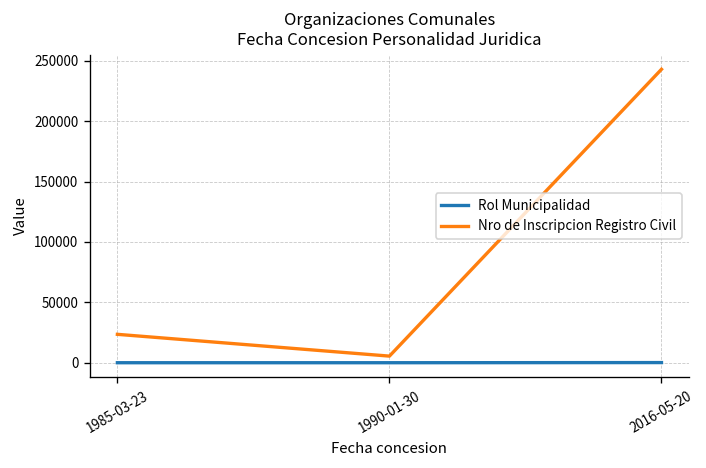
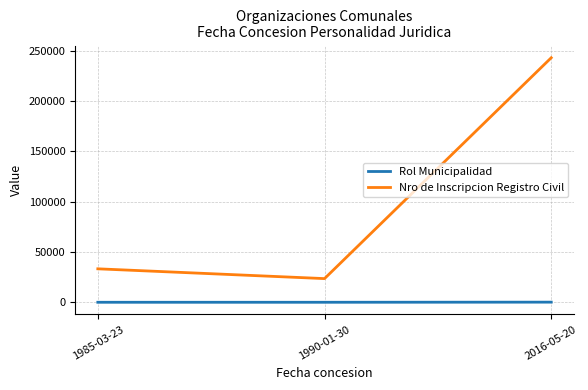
  {
    "Rol Municipalidad": {
      "1985-03-23": 0,
      "1990-01-30": 0,
      "2016-05-20": 0
    },
    "Nro de Inscripcion Registro Civil": {
-     "1985-03-23": 24000,
-     "1990-01-30": 5000,
+     "1985-03-23": 33000,
+     "1990-01-30": 24000,
      "2016-05-20": 243000
    }
  }
